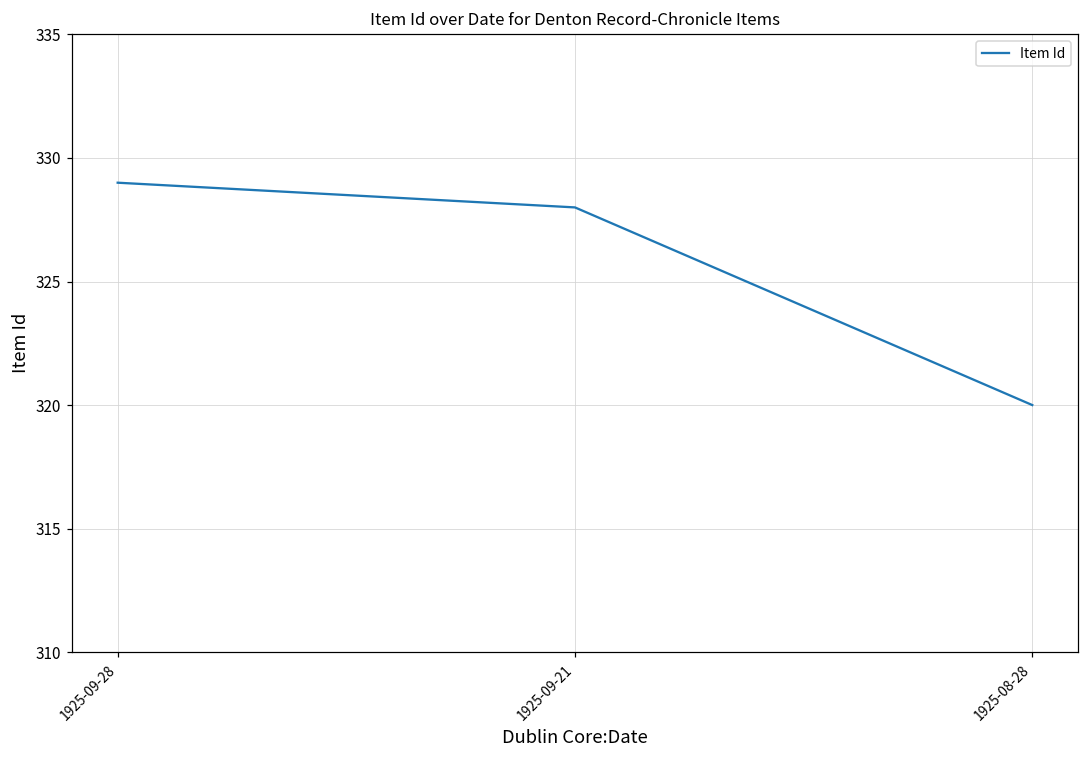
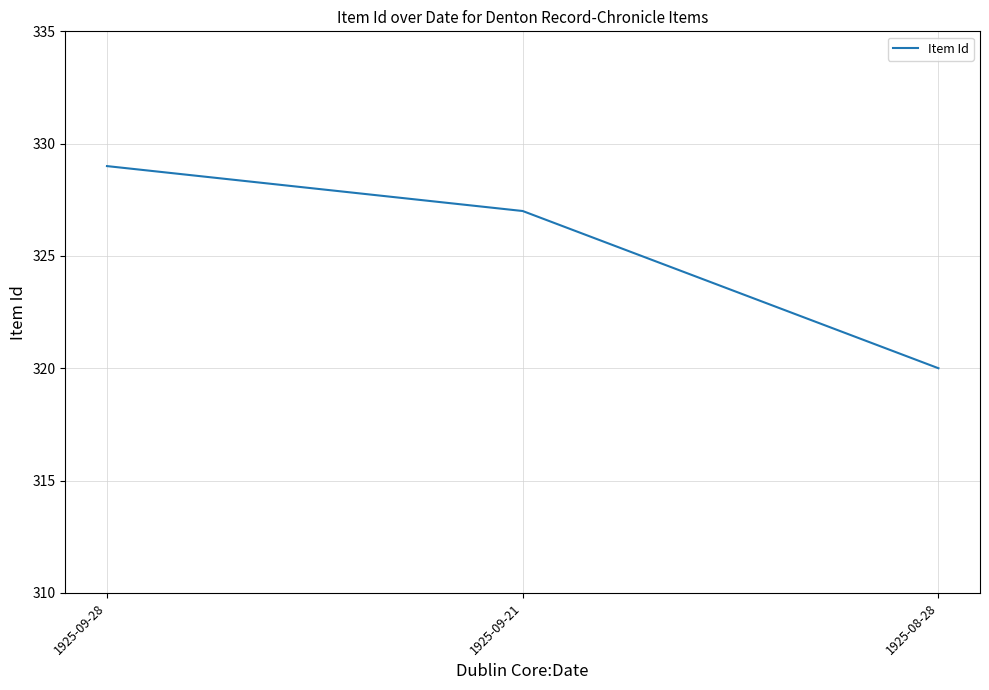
  {
    "1925-09-28": 329,
-   "1925-09-21": 328,
+   "1925-09-21": 327,
    "1925-08-28": 320
  }
